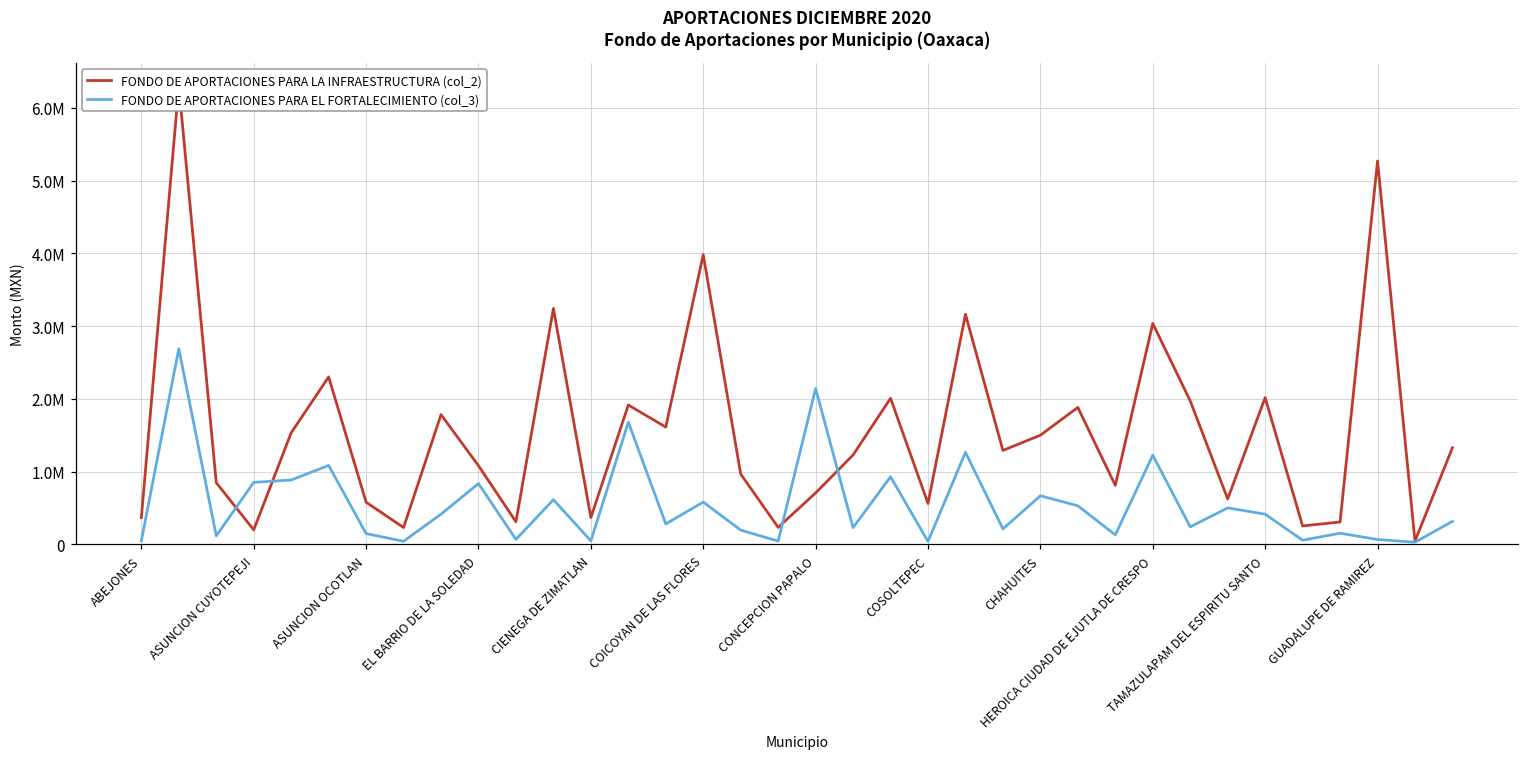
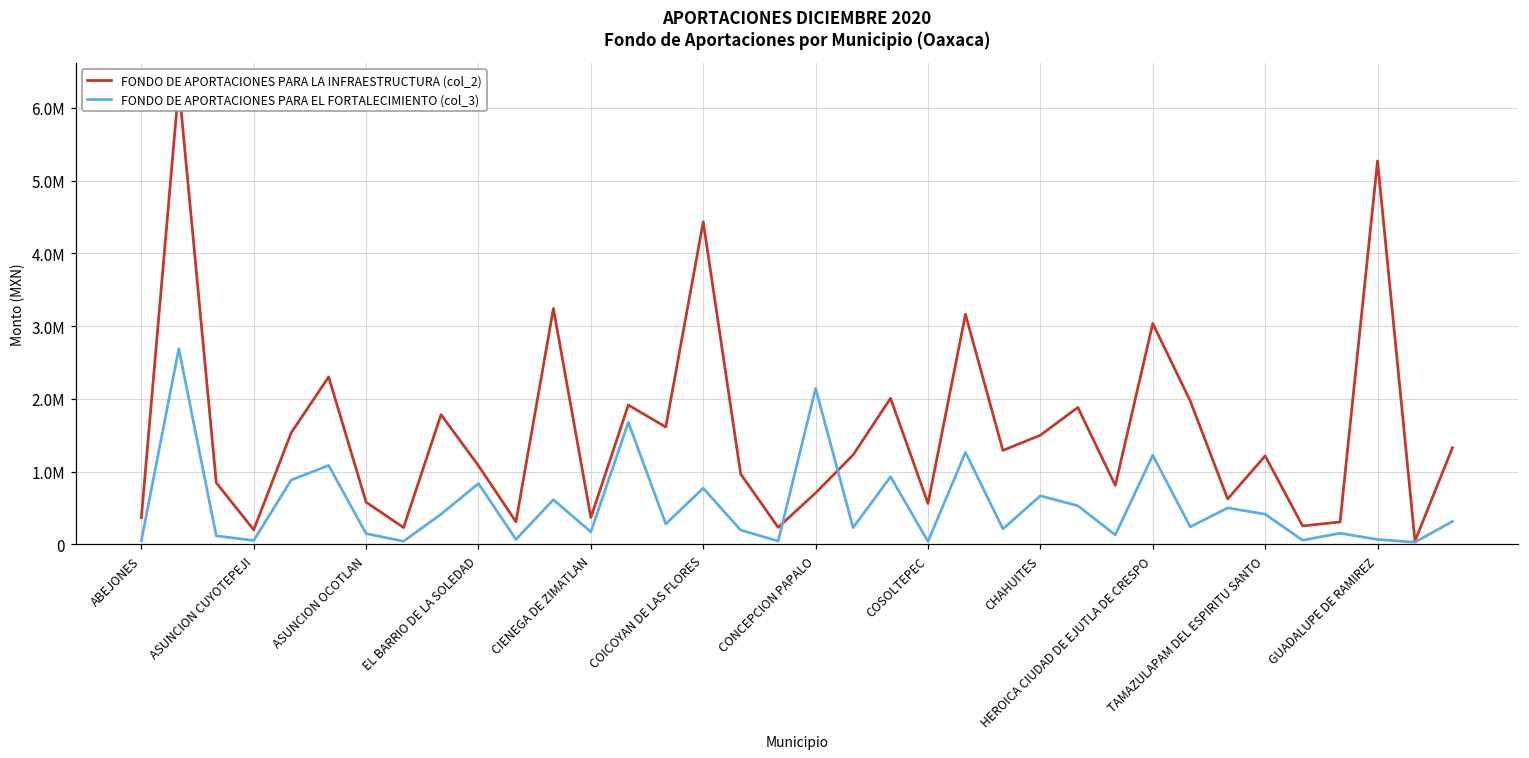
  {
    "FONDO DE APORTACIONES PARA LA INFRAESTRUCTURA (col_2)": {
      "ABEJONES": 400000,
      "ASUNCION CUYOTEPEJI": 200000,
      "ASUNCION OCOTLAN": 600000,
      "EL BARRIO DE LA SOLEDAD": 1100000,
      "CIENEGA DE ZIMATLAN": 400000,
-     "COICOYAN DE LAS FLORES": 4000000,
+     "COICOYAN DE LAS FLORES": 4400000,
      "CONCEPCION PAPALO": 700000,
      "COSOLTEPEC": 600000,
      "CHAHUITES": 1500000,
      "HEROICA CIUDAD DE EJUTLA DE CRESPO": 3000000,
-     "TAMAZULAPAM DEL ESPIRITU SANTO": 2000000,
+     "TAMAZULAPAM DEL ESPIRITU SANTO": 1200000,
      "GUADALUPE DE RAMIREZ": 5300000
    },
    "FONDO DE APORTACIONES PARA EL FORTALECIMIENTO (col_3)": {
      "ABEJONES": 100000,
-     "ASUNCION CUYOTEPEJI": 900000,
+     "ASUNCION CUYOTEPEJI": 100000,
      "ASUNCION OCOTLAN": 100000,
      "EL BARRIO DE LA SOLEDAD": 800000,
-     "CIENEGA DE ZIMATLAN": 0,
-     "COICOYAN DE LAS FLORES": 600000,
+     "CIENEGA DE ZIMATLAN": 200000,
+     "COICOYAN DE LAS FLORES": 800000,
      "CONCEPCION PAPALO": 2100000,
      "COSOLTEPEC": 0,
      "CHAHUITES": 700000,
      "HEROICA CIUDAD DE EJUTLA DE CRESPO": 1200000,
      "TAMAZULAPAM DEL ESPIRITU SANTO": 400000,
      "GUADALUPE DE RAMIREZ": 100000
    }
  }
